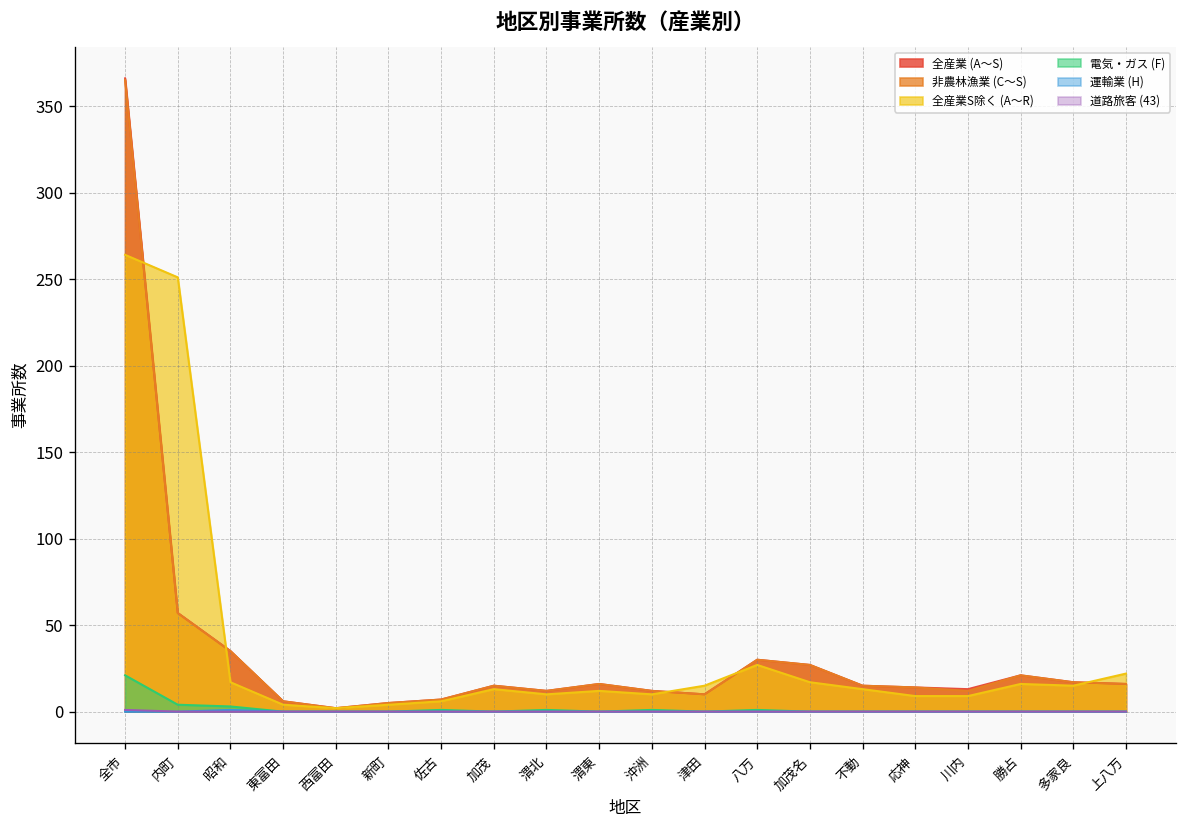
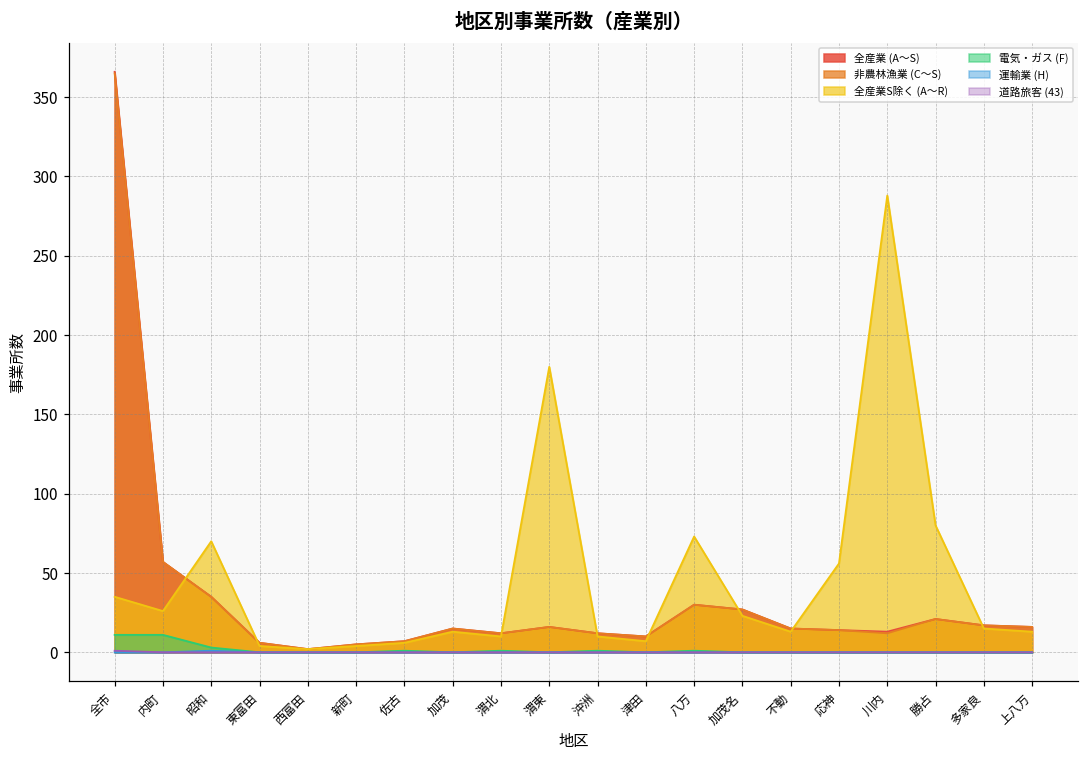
  {
    "全産業S除く (A～R)": {
-     "全市": 264,
-     "内町": 251,
-     "昭和": 17,
+     "全市": 35,
+     "内町": 26,
+     "昭和": 70,
      "東富田": 4,
      "加茂": 13,
      "渭北": 10,
-     "渭東": 12,
+     "渭東": 180,
      "沖洲": 10,
-     "津田": 15,
-     "八万": 27,
-     "加茂名": 17,
+     "津田": 7,
+     "八万": 73,
+     "加茂名": 23,
      "不動": 13,
-     "応神": 9,
-     "川内": 9,
-     "勝占": 16,
+     "応神": 56,
+     "川内": 288,
+     "勝占": 80,
      "多家良": 15,
-     "上八万": 22
+     "上八万": 13
    },
    "電気・ガス (F)": {
-     "全市": 21,
-     "内町": 4,
+     "全市": 11,
+     "内町": 11,
      "昭和": 3
    }
  }
